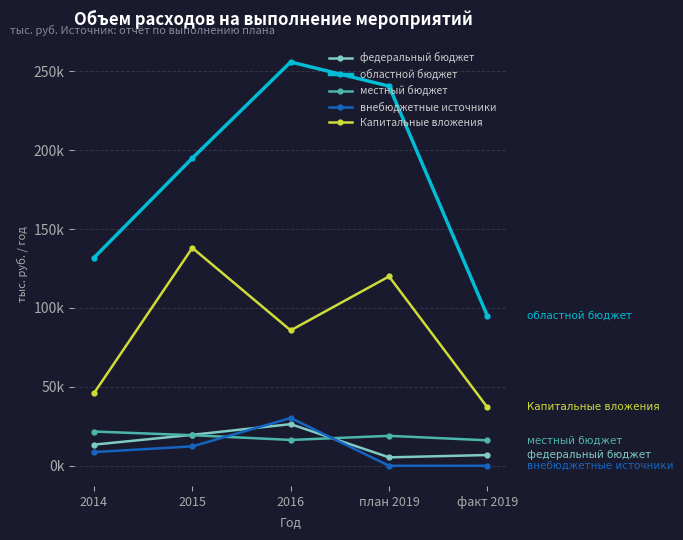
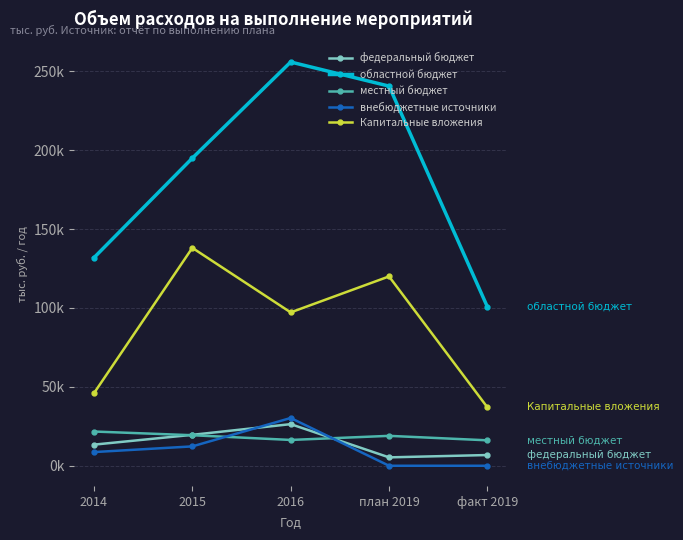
  {
    "федеральный бюджет": {
      "2014": 13000,
      "2016": 26000,
      "план 2019": 5000,
      "факт 2019": 7000
    },
    "областной бюджет": {
      "2014": 132000,
      "2015": 195000,
      "2016": 256000,
      "план 2019": 241000,
-     "факт 2019": 95000
+     "факт 2019": 101000
    },
    "местный бюджет": {
      "2014": 22000,
      "2016": 16000,
      "план 2019": 19000,
      "факт 2019": 16000
    },
    "внебюджетные источники": {
      "2014": 9000,
      "2015": 12000,
      "2016": 30000,
      "план 2019": 0,
      "факт 2019": 0
    },
    "Капитальные вложения": {
      "2014": 46000,
      "2015": 138000,
-     "2016": 86000,
+     "2016": 97000,
      "план 2019": 120000,
      "факт 2019": 37000
    }
  }
